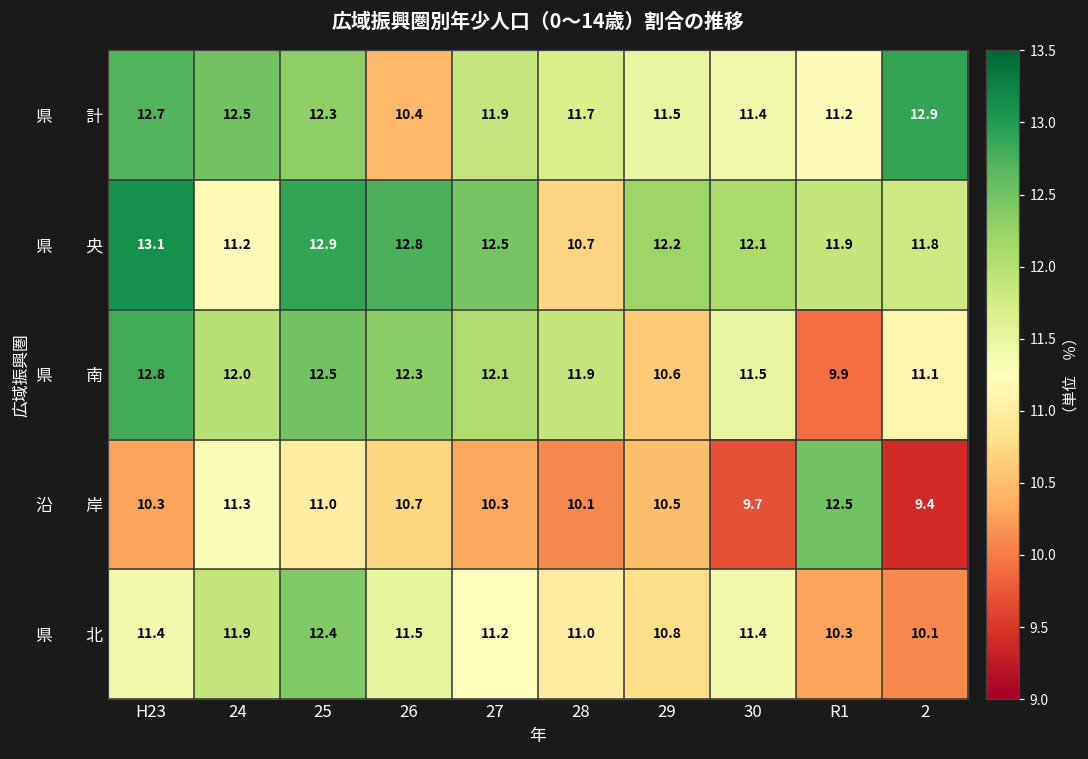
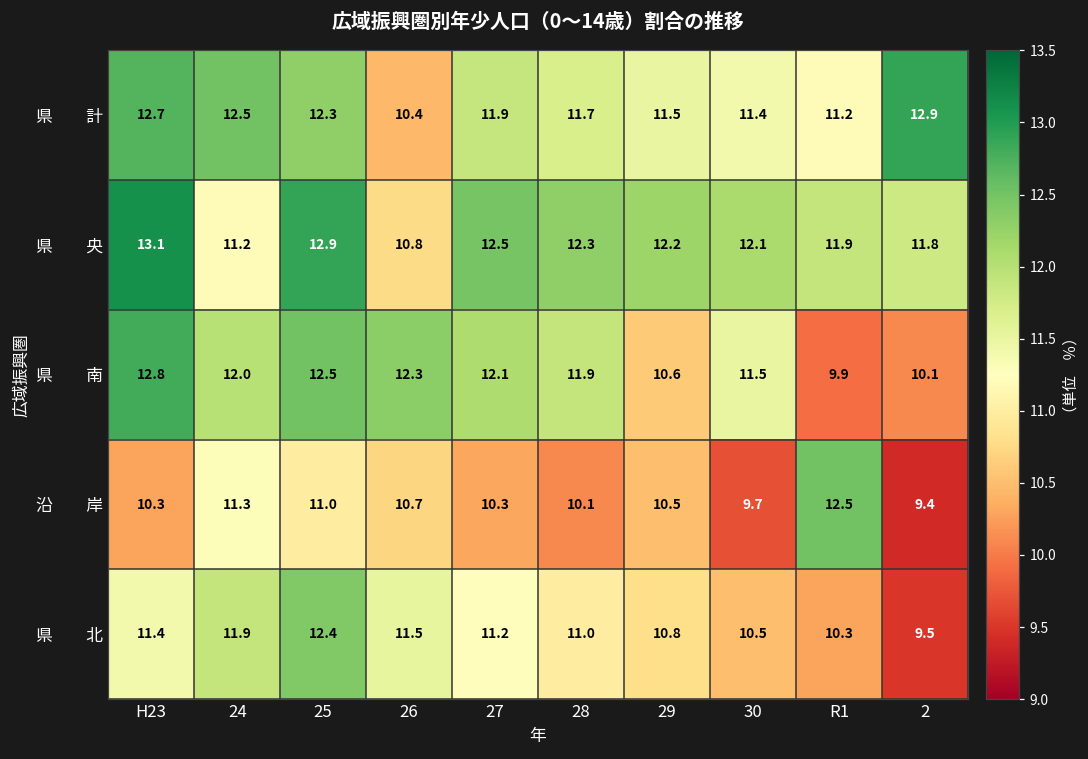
  {
    "県 計": {
      "H23": 12.7,
      "24": 12.5,
      "25": 12.3,
      "26": 10.4,
      "27": 11.9,
      "28": 11.7,
      "29": 11.5,
      "30": 11.4,
      "R1": 11.2,
      "2": 12.9
    },
    "県 央": {
      "H23": 13.1,
      "24": 11.2,
      "25": 12.9,
-     "26": 12.8,
+     "26": 10.8,
      "27": 12.5,
-     "28": 10.7,
+     "28": 12.3,
      "29": 12.2,
      "30": 12.1,
      "R1": 11.9,
      "2": 11.8
    },
    "県 南": {
      "H23": 12.8,
      "24": 12.0,
      "25": 12.5,
      "26": 12.3,
      "27": 12.1,
      "28": 11.9,
      "29": 10.6,
      "30": 11.5,
      "R1": 9.9,
-     "2": 11.1
+     "2": 10.1
    },
    "沿 岸": {
      "H23": 10.3,
      "24": 11.3,
      "25": 11.0,
      "26": 10.7,
      "27": 10.3,
      "28": 10.1,
      "29": 10.5,
      "30": 9.7,
      "R1": 12.5,
      "2": 9.4
    },
    "県 北": {
      "H23": 11.4,
      "24": 11.9,
      "25": 12.4,
      "26": 11.5,
      "27": 11.2,
      "28": 11.0,
      "29": 10.8,
-     "30": 11.4,
+     "30": 10.5,
      "R1": 10.3,
-     "2": 10.1
+     "2": 9.5
    }
  }
